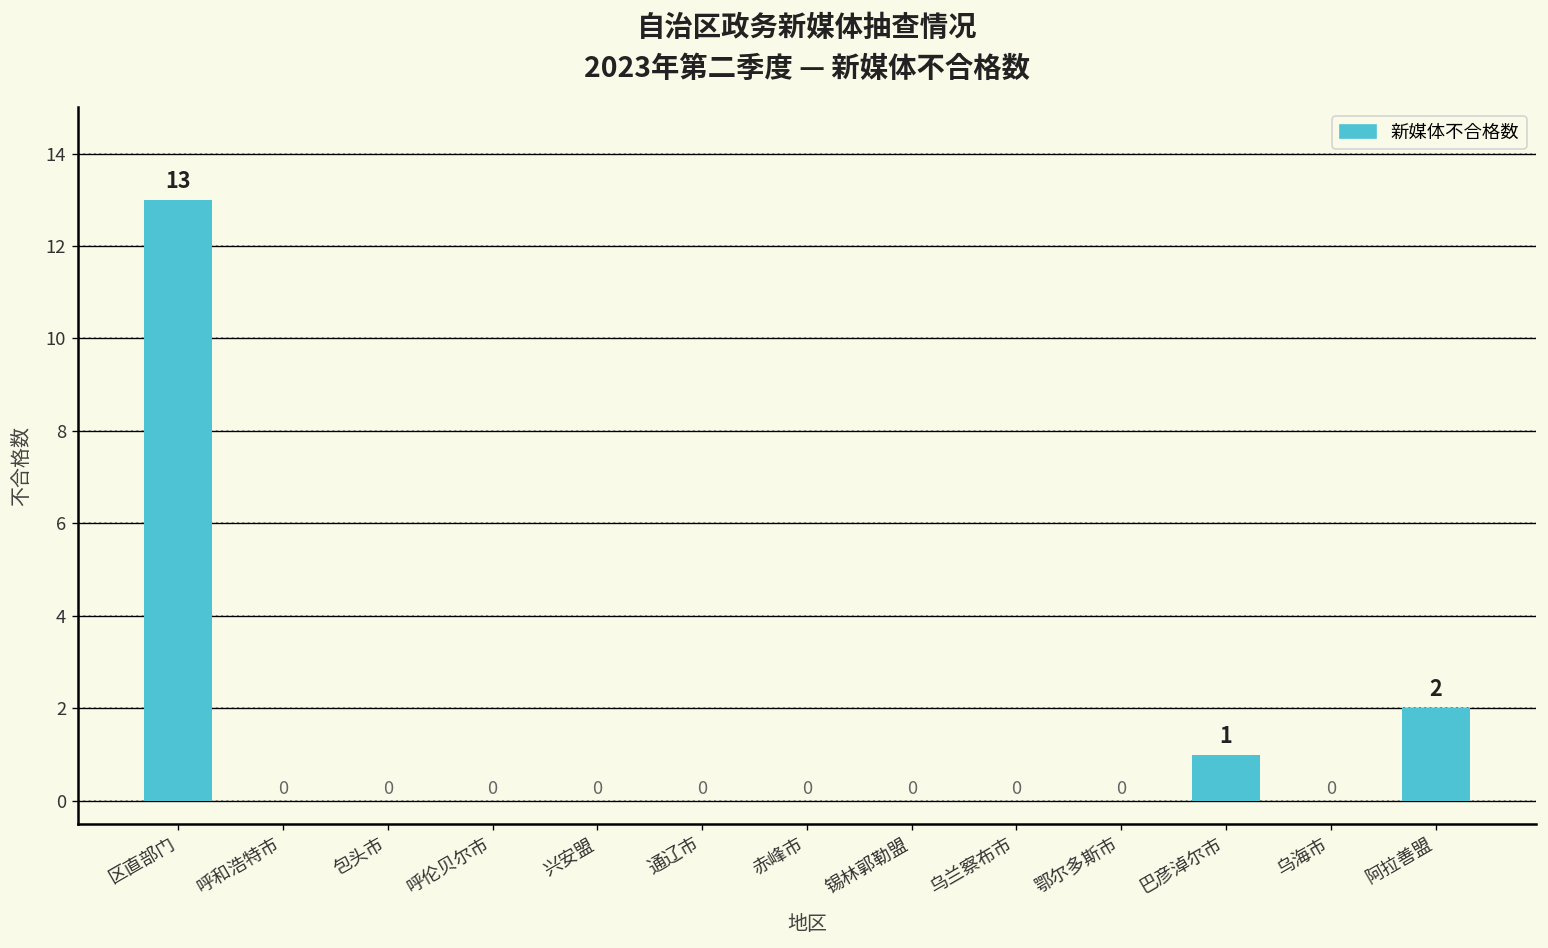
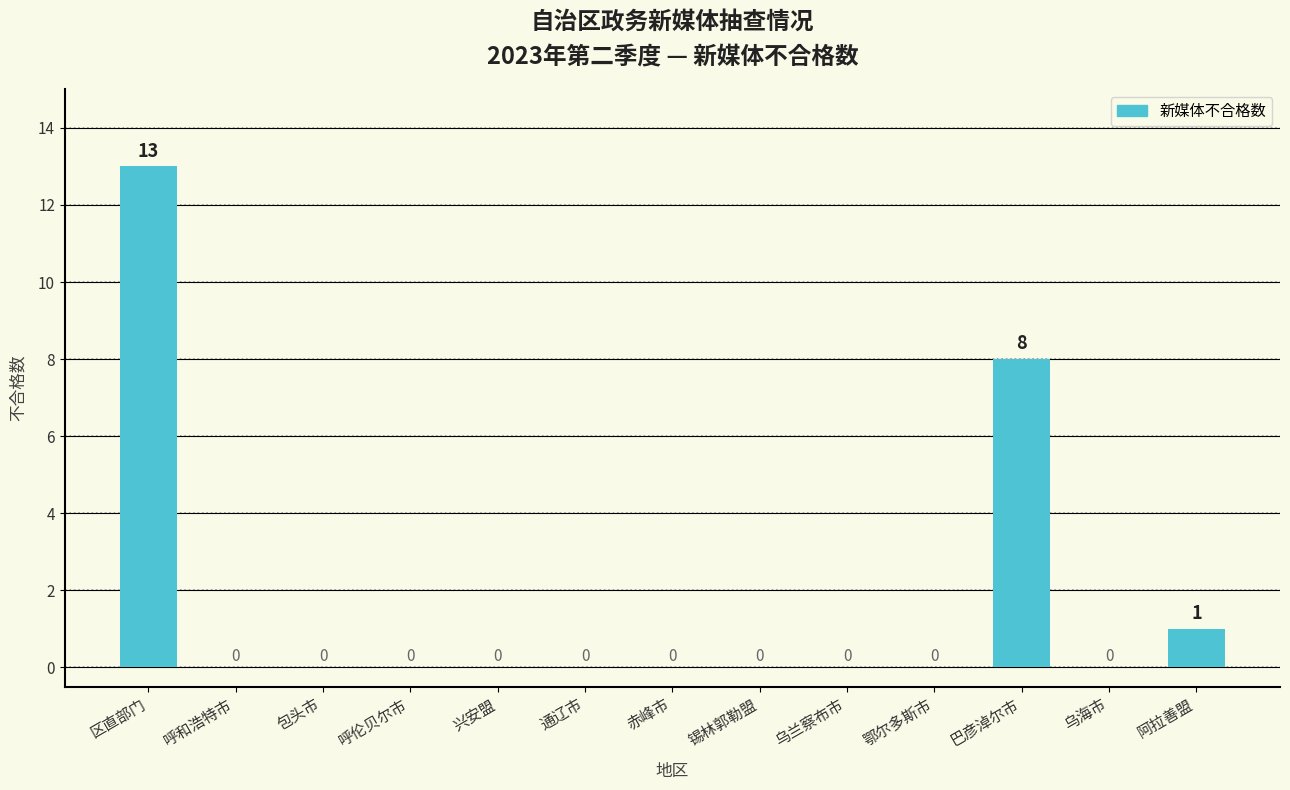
  {
    "区直部门": 13,
    "呼和浩特市": 0,
    "包头市": 0,
    "呼伦贝尔市": 0,
    "兴安盟": 0,
    "通辽市": 0,
    "赤峰市": 0,
    "锡林郭勒盟": 0,
    "乌兰察布市": 0,
    "鄂尔多斯市": 0,
-   "巴彦淖尔市": 1,
+   "巴彦淖尔市": 8,
    "乌海市": 0,
-   "阿拉善盟": 2
+   "阿拉善盟": 1
  }
